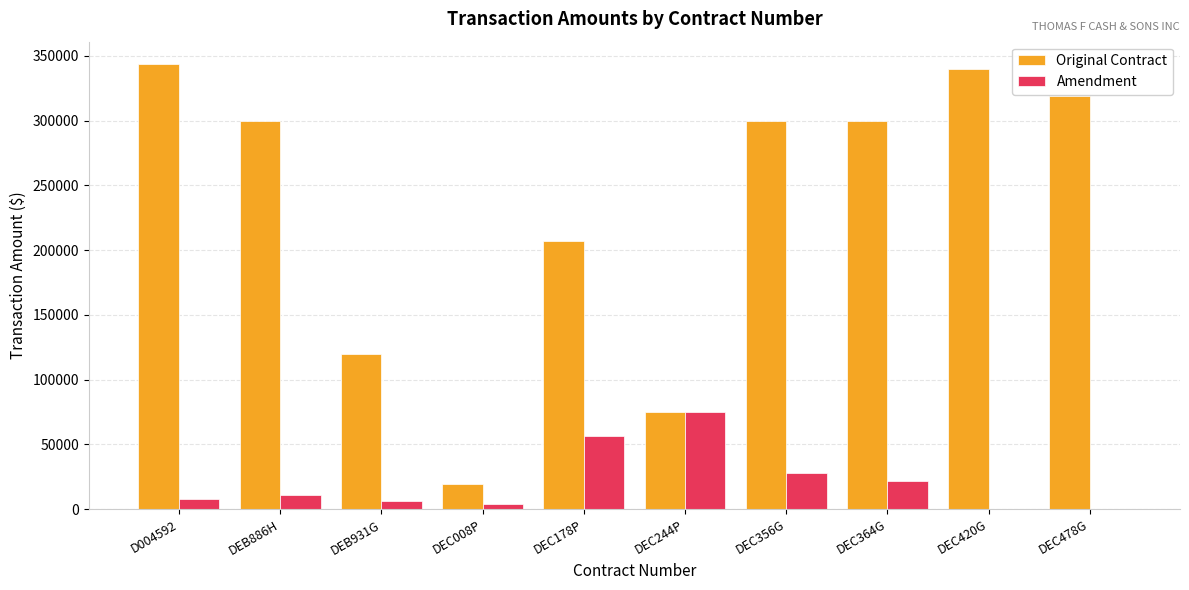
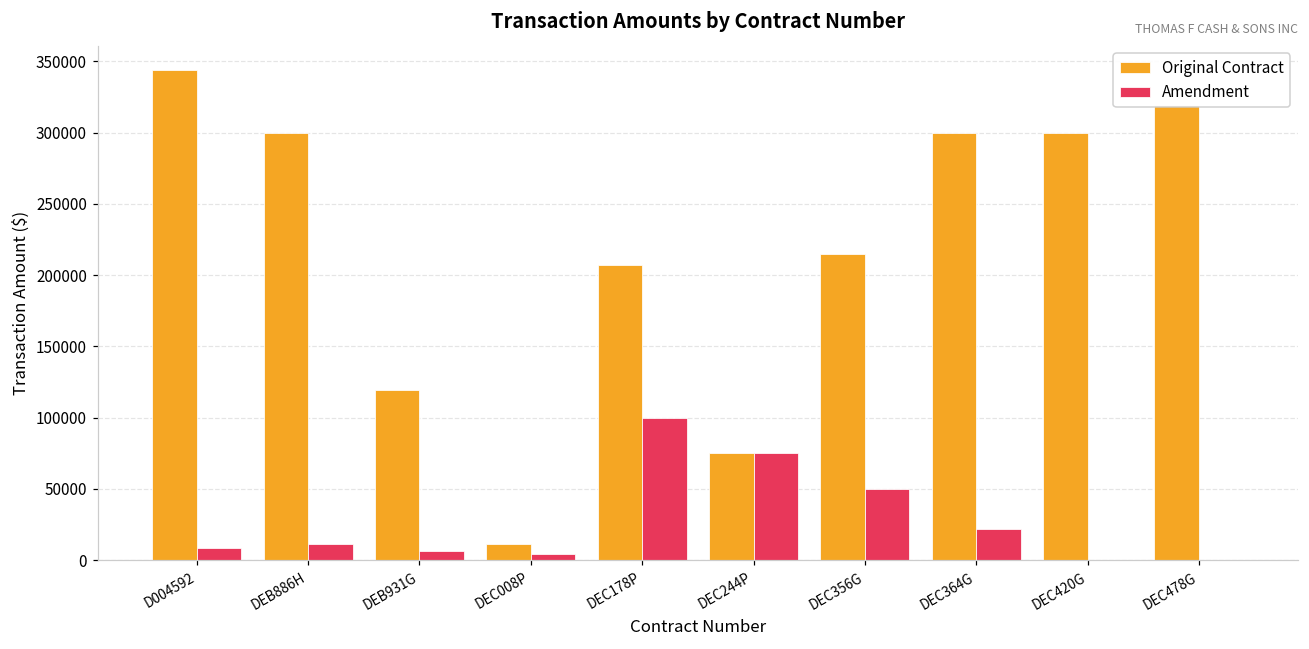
  {
    "Original Contract": {
      "D004592": 344000,
      "DEB886H": 300000,
      "DEB931G": 120000,
-     "DEC008P": 20000,
+     "DEC008P": 11000,
      "DEC178P": 207000,
      "DEC244P": 75000,
-     "DEC356G": 300000,
+     "DEC356G": 215000,
      "DEC364G": 300000,
-     "DEC420G": 340000,
+     "DEC420G": 300000,
      "DEC478G": 319000
    },
    "Amendment": {
      "D004592": 8000,
      "DEB886H": 11000,
      "DEB931G": 7000,
      "DEC008P": 4000,
-     "DEC178P": 57000,
+     "DEC178P": 100000,
      "DEC244P": 75000,
-     "DEC356G": 28000,
+     "DEC356G": 50000,
      "DEC364G": 22000,
      "DEC420G": 0,
      "DEC478G": 0
    }
  }
